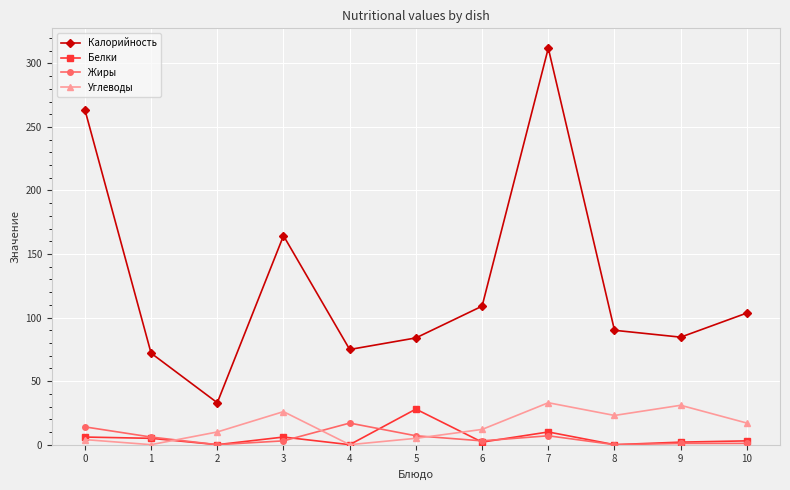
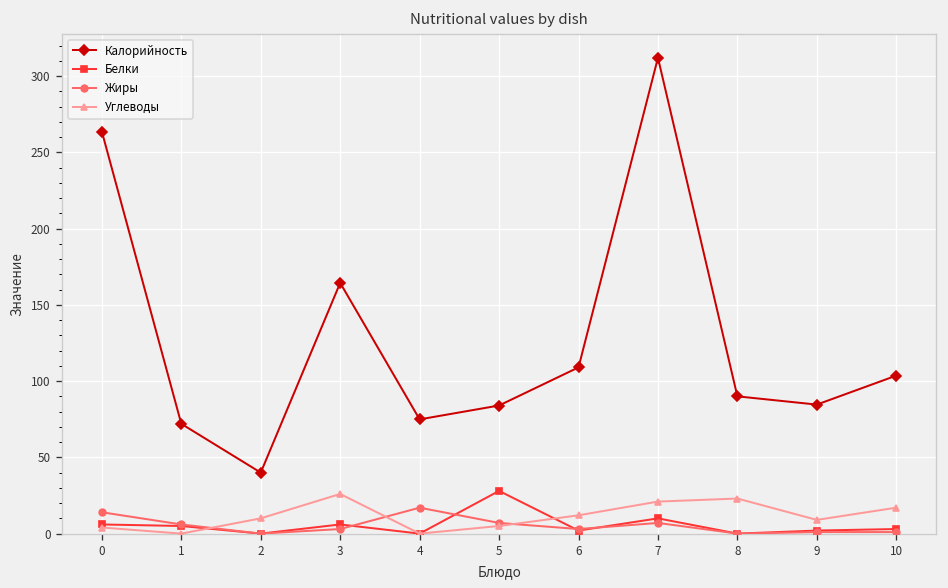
  {
    "Калорийность": {
      "0": 264,
      "1": 72,
-     "2": 33,
+     "2": 40,
      "3": 164,
      "4": 75,
      "5": 84,
      "6": 109,
      "7": 312,
      "8": 90,
      "9": 85,
      "10": 104
    },
    "Белки": {
      "3": 6,
      "5": 28,
      "7": 10
    },
    "Жиры": {
      "0": 14,
      "3": 3,
      "4": 17,
      "7": 7
    },
    "Углеводы": {
      "1": 0,
      "2": 10,
      "3": 26,
      "6": 12,
-     "7": 33,
+     "7": 21,
      "8": 23,
-     "9": 31,
+     "9": 9,
      "10": 17
    }
  }
